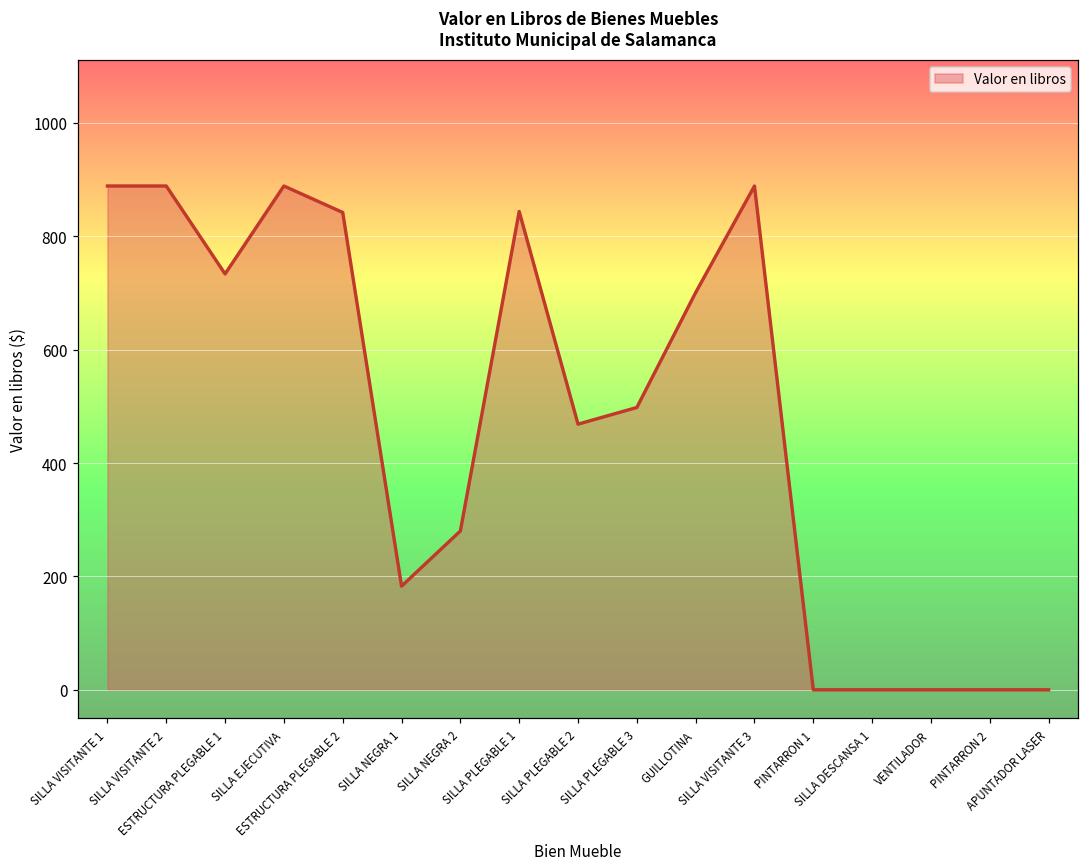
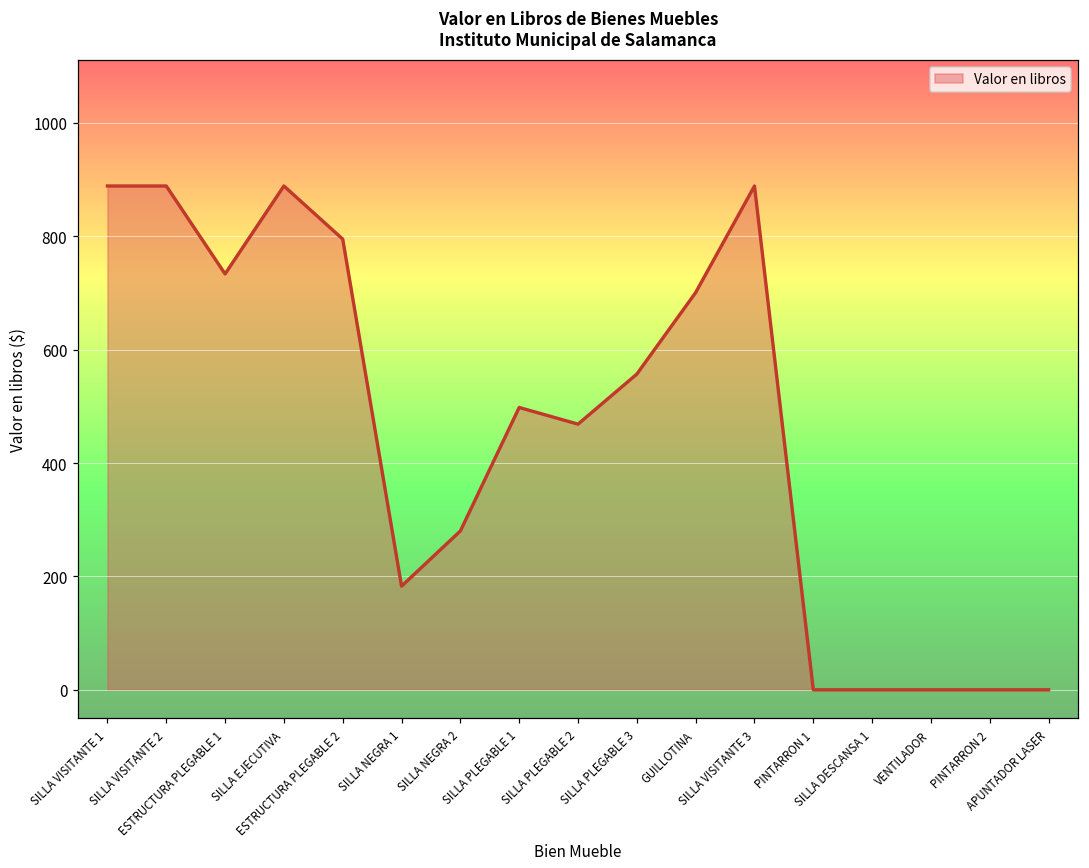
  {
    "SILLA VISITANTE 1": 890,
    "SILLA VISITANTE 2": 890,
    "ESTRUCTURA PLEGABLE 1": 730,
    "SILLA EJECUTIVA": 890,
-   "ESTRUCTURA PLEGABLE 2": 840,
+   "ESTRUCTURA PLEGABLE 2": 800,
    "SILLA NEGRA 1": 180,
    "SILLA NEGRA 2": 280,
-   "SILLA PLEGABLE 1": 840,
+   "SILLA PLEGABLE 1": 500,
    "SILLA PLEGABLE 2": 470,
-   "SILLA PLEGABLE 3": 500,
+   "SILLA PLEGABLE 3": 560,
    "GUILLOTINA": 700,
    "SILLA VISITANTE 3": 890,
    "PINTARRON 1": 0,
    "SILLA DESCANSA 1": 0,
    "VENTILADOR": 0,
    "PINTARRON 2": 0,
    "APUNTADOR LASER": 0
  }
